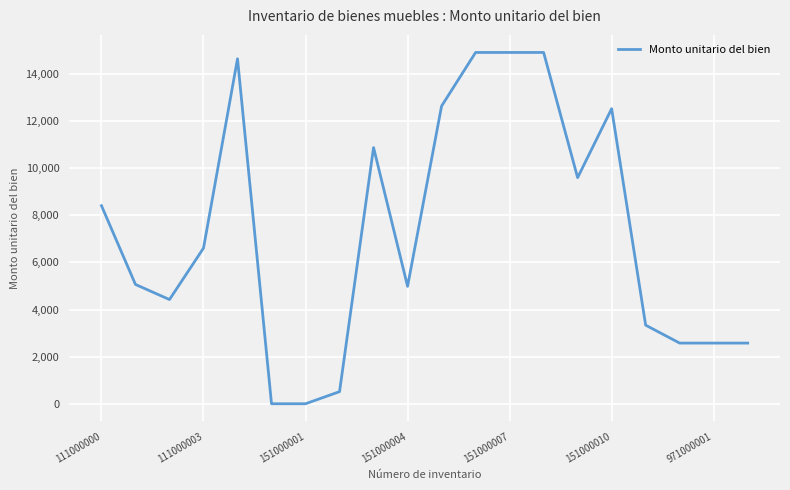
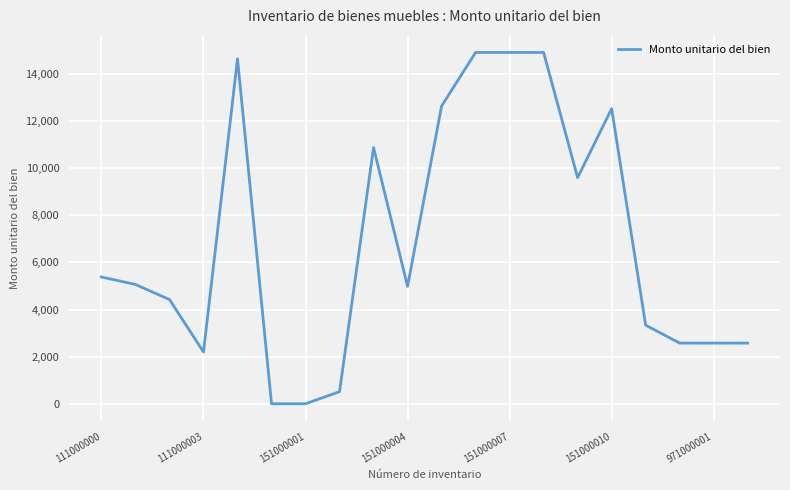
  {
-   "111000000": "8,400",
-   "111000003": "6,600",
+   "111000000": "5,400",
+   "111000003": "2,200",
    "151000001": "0",
    "151000004": "5,000",
    "151000007": "14,900",
    "151000010": "12,500",
    "971000001": "2,600"
  }
